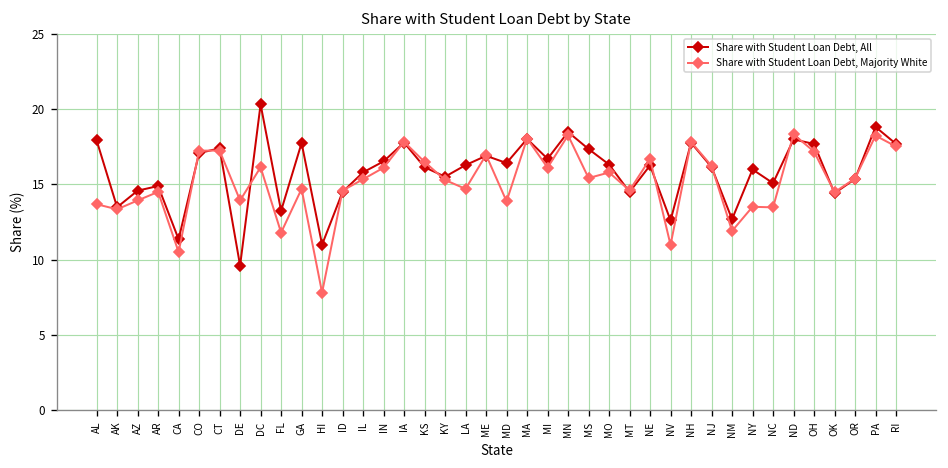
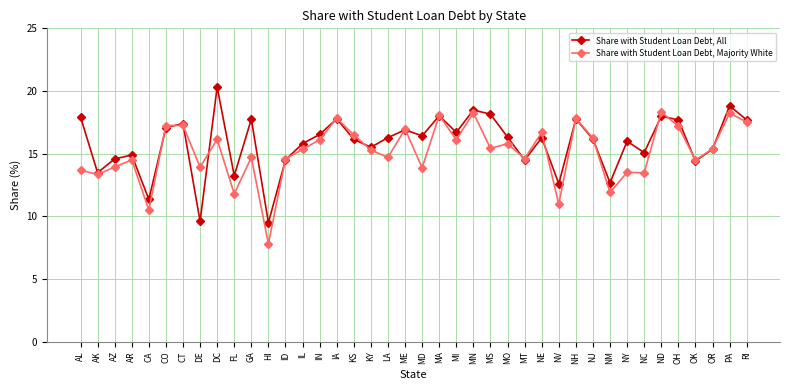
  {
    "Share with Student Loan Debt, All": {
      "AL": 17.9,
      "AZ": 14.6,
      "AR": 14.9,
      "CA": 11.4,
      "DE": 9.6,
      "DC": 20.3,
      "FL": 13.2,
      "GA": 17.8,
-     "HI": 11.0,
+     "HI": 9.5,
      "IL": 15.8,
      "IN": 16.5,
      "KS": 16.1,
      "KY": 15.5,
      "LA": 16.3,
      "MD": 16.4,
      "MI": 16.7,
      "MN": 18.5,
-     "MS": 17.4,
+     "MS": 18.2,
      "MO": 16.3,
      "NE": 16.3,
      "NV": 12.6,
      "NM": 12.7,
      "NY": 16.0,
      "NC": 15.1,
      "ND": 18.0,
      "OH": 17.7,
      "PA": 18.8
    },
    "Share with Student Loan Debt, Majority White": {
      "AL": 13.7,
      "AZ": 13.9,
      "AR": 14.5,
      "CA": 10.5,
      "DE": 13.9,
      "DC": 16.1,
      "FL": 11.8,
      "GA": 14.7,
      "HI": 7.8,
      "IL": 15.3,
      "IN": 16.1,
      "KS": 16.5,
      "KY": 15.3,
      "LA": 14.7,
      "MD": 13.9,
      "MI": 16.1,
      "MN": 18.3,
      "MS": 15.4,
      "MO": 15.8,
      "NE": 16.7,
      "NV": 11.0,
      "NM": 11.9,
      "NY": 13.5,
      "NC": 13.5,
      "ND": 18.3,
      "OH": 17.2,
      "PA": 18.2
    }
  }
